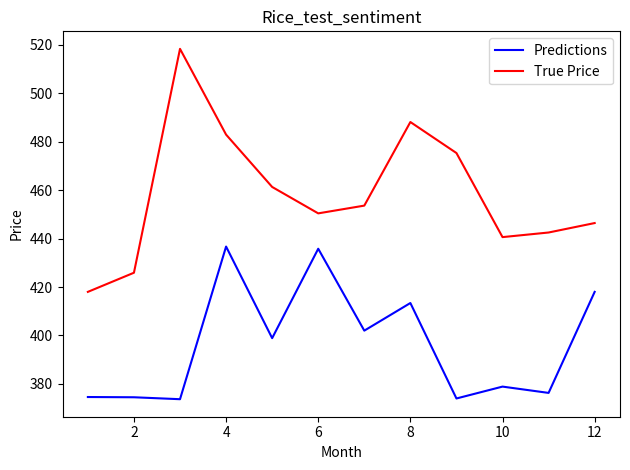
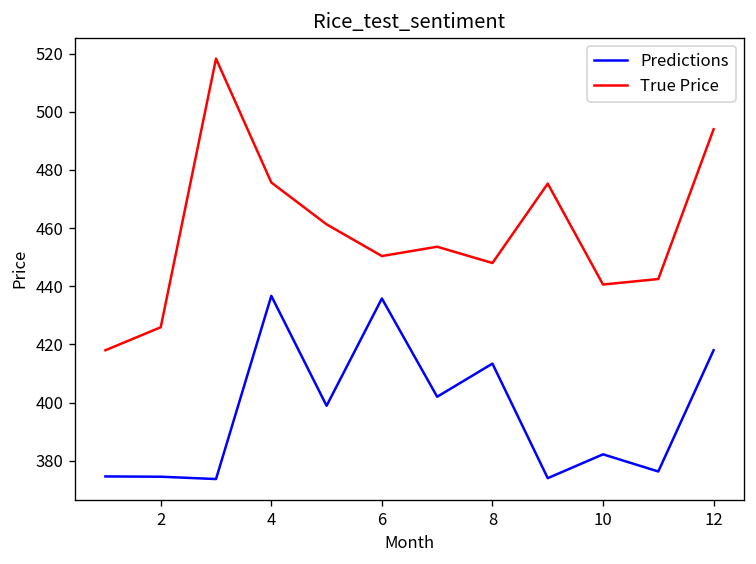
  {
    "Predictions": {
      "2": 375,
      "4": 437,
      "6": 436,
      "8": 413,
-     "10": 379,
+     "10": 382,
      "12": 418
    },
    "True Price": {
      "2": 426,
-     "4": 483,
+     "4": 476,
      "6": 450,
-     "8": 488,
+     "8": 448,
      "10": 441,
-     "12": 446
+     "12": 494
    }
  }
